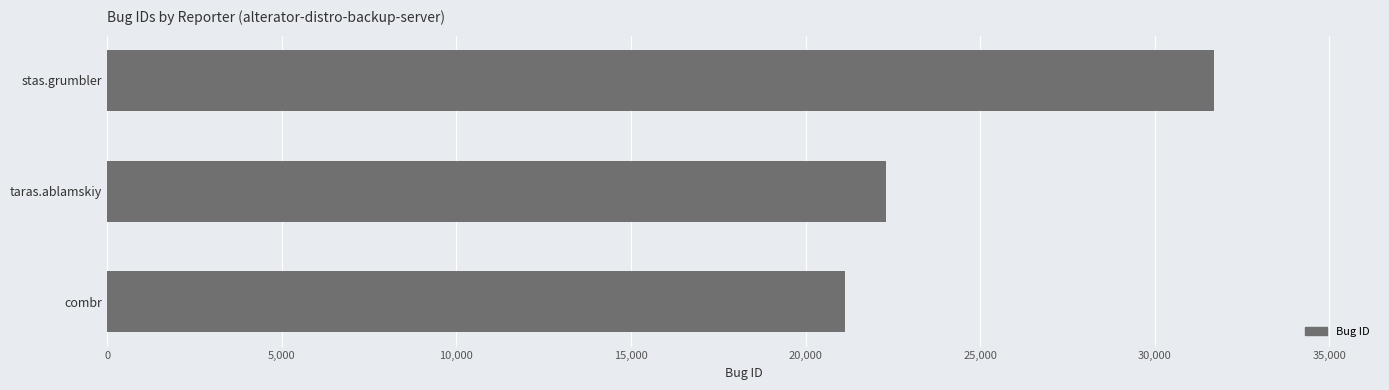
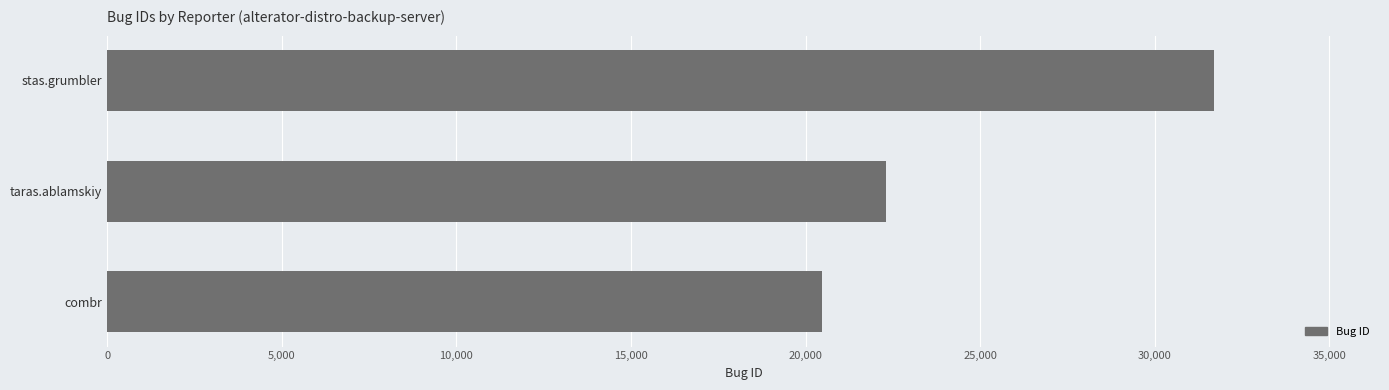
  {
    "stas.grumbler": "31,700",
    "taras.ablamskiy": "22,300",
-   "combr": "21,100"
+   "combr": "20,500"
  }
